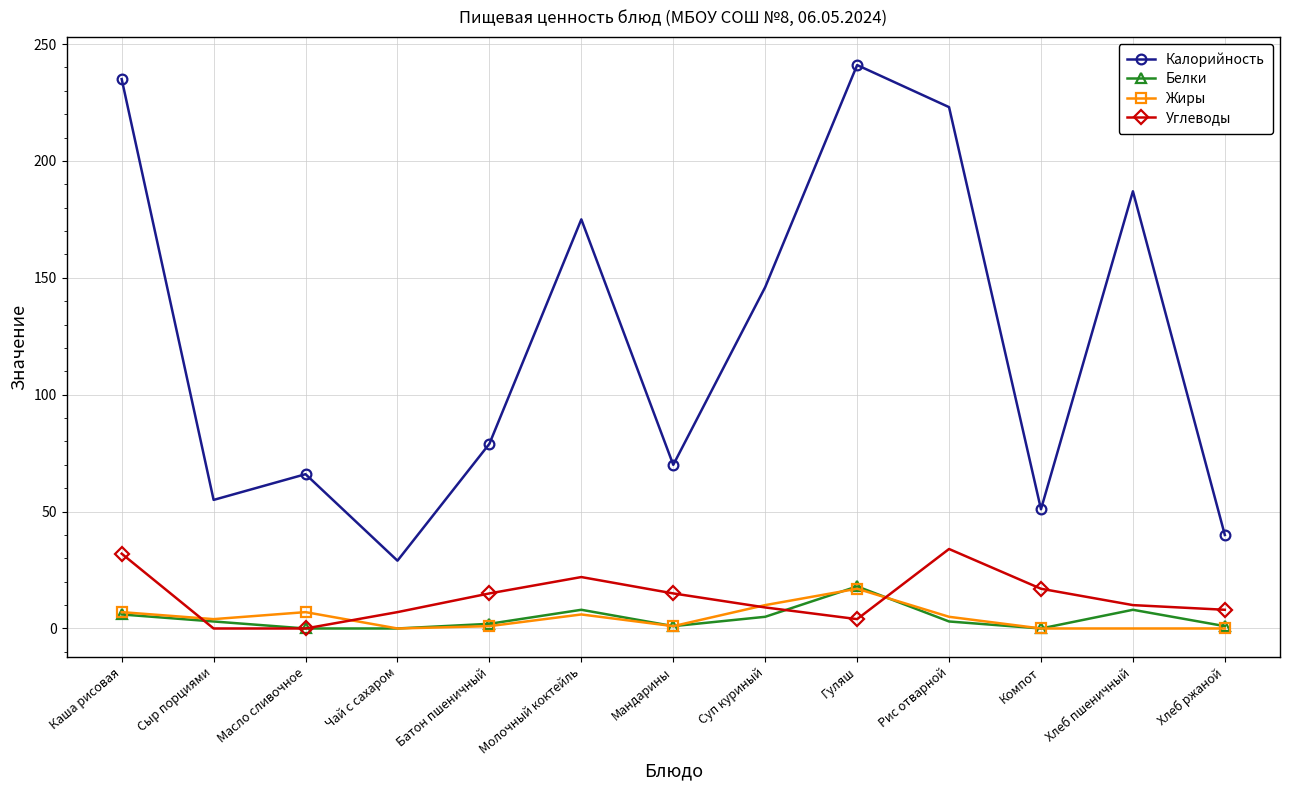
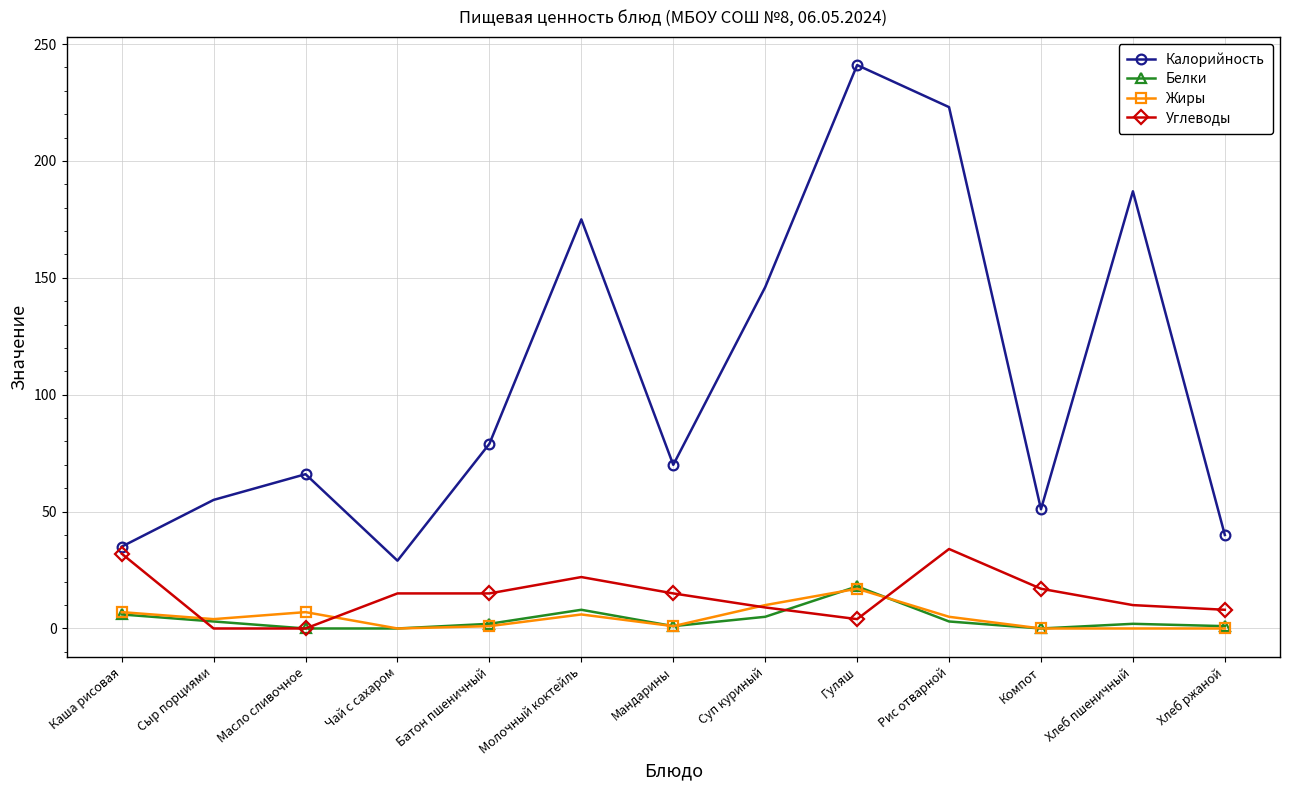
  {
    "Калорийность": {
-     "Каша рисовая": 235,
+     "Каша рисовая": 35,
      "Сыр порциями": 55,
      "Масло сливочное": 66,
      "Чай с сахаром": 29,
      "Батон пшеничный": 79,
      "Молочный коктейль": 175,
      "Мандарины": 70,
      "Суп куриный": 146,
      "Гуляш": 241,
      "Рис отварной": 223,
      "Компот": 51,
      "Хлеб пшеничный": 187,
      "Хлеб ржаной": 40
    },
    "Белки": {
      "Молочный коктейль": 8,
      "Суп куриный": 5,
      "Рис отварной": 3,
-     "Хлеб пшеничный": 8
+     "Хлеб пшеничный": 2
    },
    "Жиры": {
      "Масло сливочное": 7,
      "Молочный коктейль": 6,
      "Рис отварной": 5,
      "Хлеб пшеничный": 0
    },
    "Углеводы": {
      "Каша рисовая": 32,
      "Сыр порциями": 0,
-     "Чай с сахаром": 7,
+     "Чай с сахаром": 15,
      "Батон пшеничный": 15,
      "Молочный коктейль": 22,
      "Мандарины": 15,
      "Гуляш": 4,
      "Рис отварной": 34,
      "Компот": 17,
      "Хлеб пшеничный": 10,
      "Хлеб ржаной": 8
    }
  }
